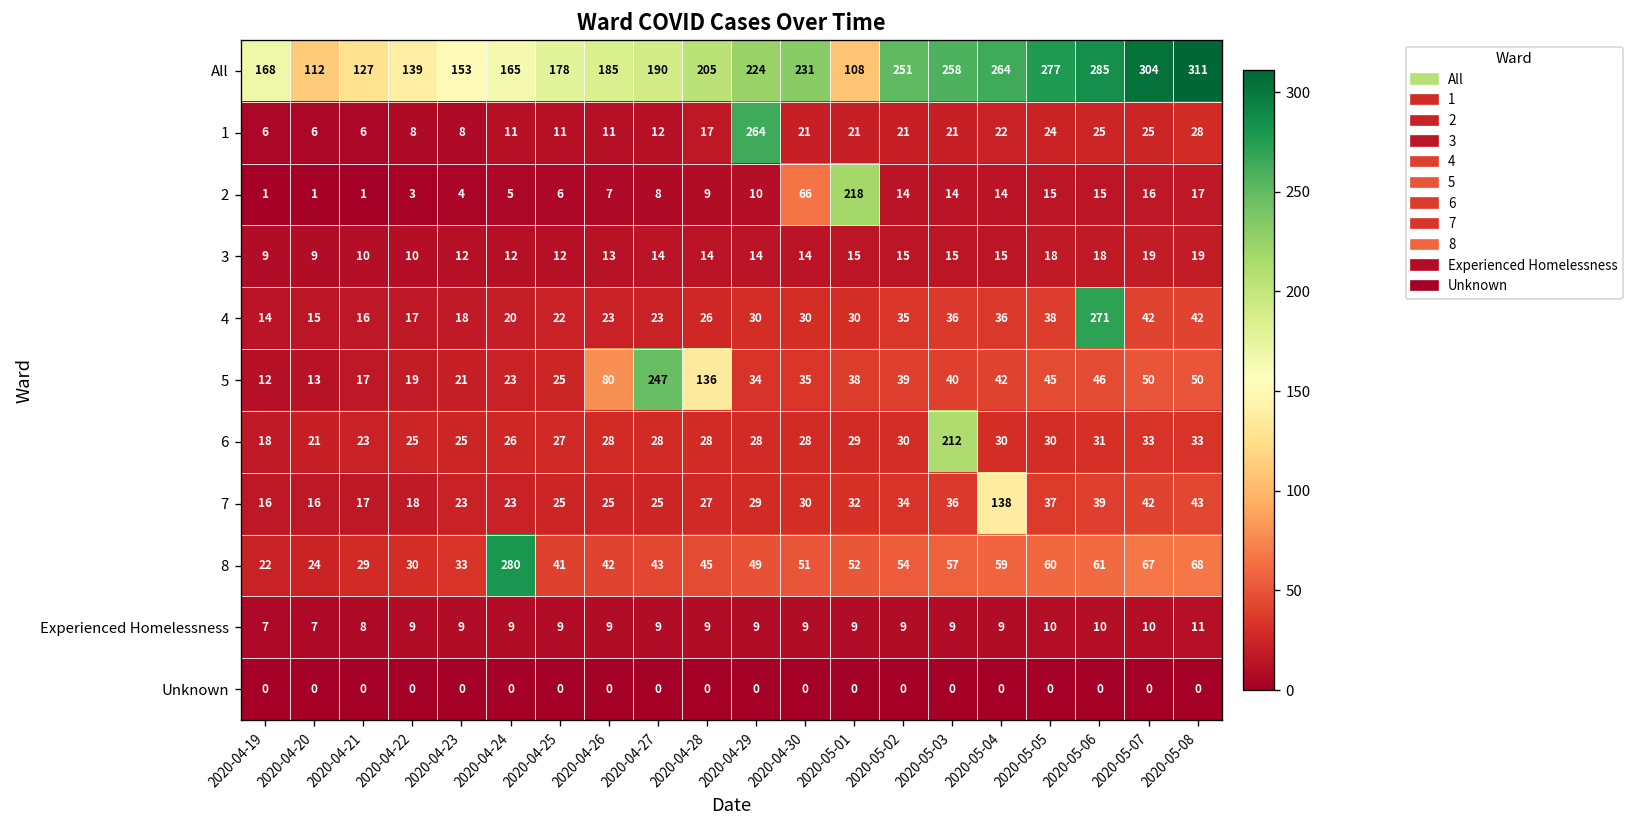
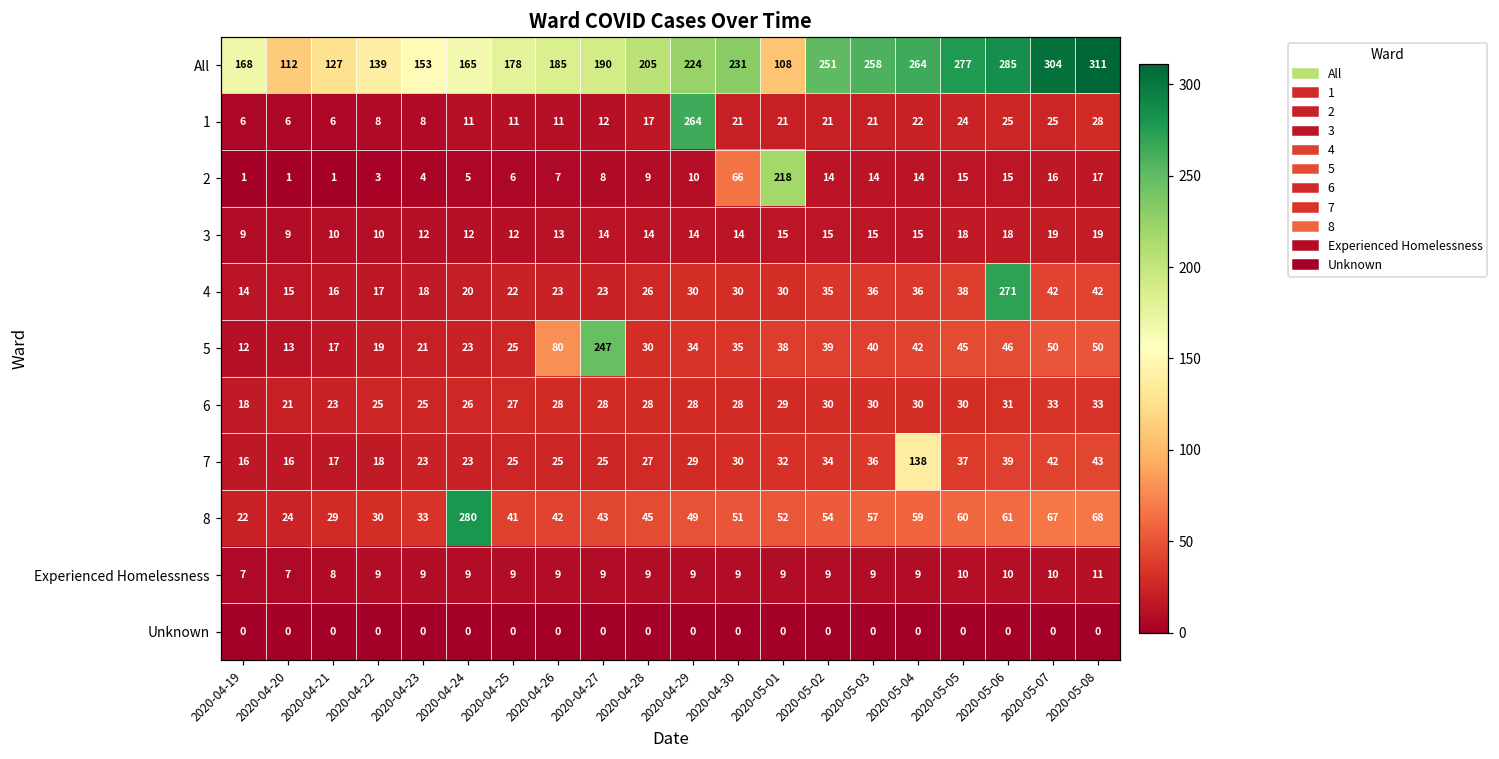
  {
    "5": {
      "2020-04-19": 12,
      "2020-04-20": 13,
      "2020-04-21": 17,
      "2020-04-22": 19,
      "2020-04-23": 21,
      "2020-04-24": 23,
      "2020-04-25": 25,
      "2020-04-26": 80,
      "2020-04-27": 247,
-     "2020-04-28": 136,
+     "2020-04-28": 30,
      "2020-04-29": 34,
      "2020-04-30": 35,
      "2020-05-01": 38,
      "2020-05-02": 39,
      "2020-05-03": 40,
      "2020-05-04": 42,
      "2020-05-05": 45,
      "2020-05-06": 46,
      "2020-05-07": 50,
      "2020-05-08": 50
    },
    "6": {
      "2020-04-19": 18,
      "2020-04-20": 21,
      "2020-04-21": 23,
      "2020-04-22": 25,
      "2020-04-23": 25,
      "2020-04-24": 26,
      "2020-04-25": 27,
      "2020-04-26": 28,
      "2020-04-27": 28,
      "2020-04-28": 28,
      "2020-04-29": 28,
      "2020-04-30": 28,
      "2020-05-01": 29,
      "2020-05-02": 30,
-     "2020-05-03": 212,
+     "2020-05-03": 30,
      "2020-05-04": 30,
      "2020-05-05": 30,
      "2020-05-06": 31,
      "2020-05-07": 33,
      "2020-05-08": 33
    }
  }
